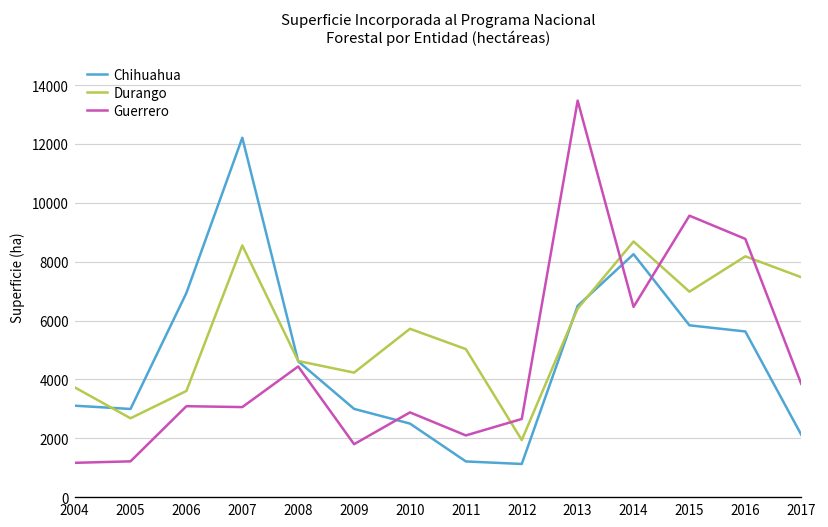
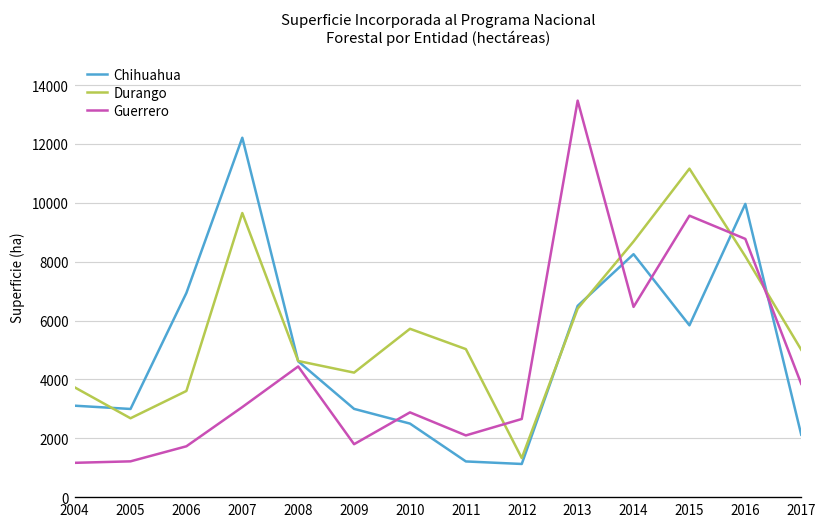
  {
    "Chihuahua": {
      "2004": 3100,
      "2005": 3000,
      "2006": 6900,
      "2007": 12200,
      "2009": 3000,
      "2010": 2500,
      "2011": 1200,
      "2012": 1100,
      "2014": 8300,
      "2015": 5800,
-     "2016": 5600,
+     "2016": 10000,
      "2017": 2100
    },
    "Durango": {
      "2004": 3700,
      "2005": 2700,
      "2006": 3600,
-     "2007": 8600,
+     "2007": 9700,
      "2009": 4200,
      "2010": 5700,
      "2011": 5000,
-     "2012": 1900,
+     "2012": 1300,
      "2014": 8700,
-     "2015": 7000,
+     "2015": 11200,
      "2016": 8200,
-     "2017": 7500
+     "2017": 5000
    },
    "Guerrero": {
      "2004": 1200,
      "2005": 1200,
-     "2006": 3100,
+     "2006": 1700,
      "2007": 3100,
      "2008": 4400,
      "2009": 1800,
      "2010": 2900,
      "2011": 2100,
      "2012": 2700,
      "2013": 13500,
      "2014": 6500,
      "2015": 9600,
      "2016": 8800,
      "2017": 3900
    }
  }
